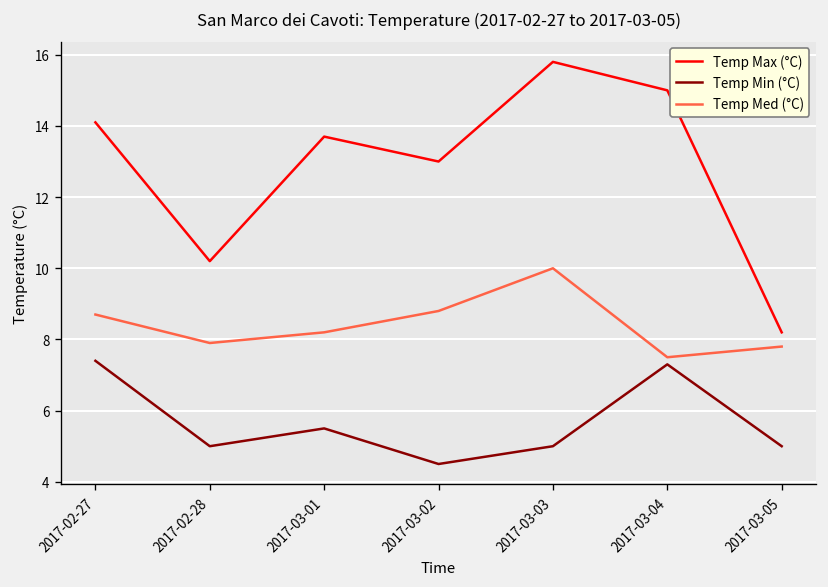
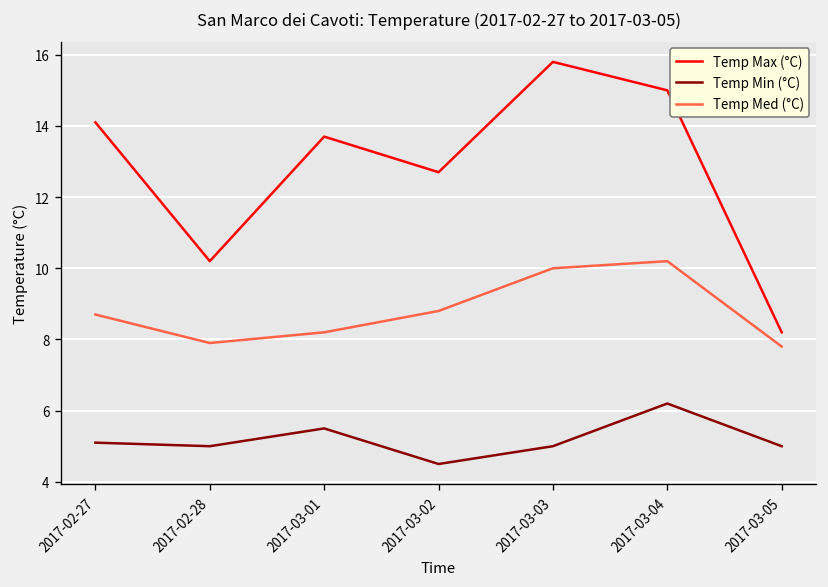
  {
    "Temp Max (°C)": {
      "2017-02-27": 14.1,
      "2017-02-28": 10.2,
      "2017-03-01": 13.7,
-     "2017-03-02": 13.0,
+     "2017-03-02": 12.7,
      "2017-03-03": 15.8,
      "2017-03-04": 15.0,
      "2017-03-05": 8.2
    },
    "Temp Min (°C)": {
-     "2017-02-27": 7.4,
+     "2017-02-27": 5.1,
      "2017-02-28": 5.0,
      "2017-03-01": 5.5,
      "2017-03-02": 4.5,
      "2017-03-03": 5.0,
-     "2017-03-04": 7.3,
+     "2017-03-04": 6.2,
      "2017-03-05": 5.0
    },
    "Temp Med (°C)": {
      "2017-02-27": 8.7,
      "2017-02-28": 7.9,
      "2017-03-01": 8.2,
      "2017-03-02": 8.8,
      "2017-03-03": 10.0,
-     "2017-03-04": 7.5,
+     "2017-03-04": 10.2,
      "2017-03-05": 7.8
    }
  }
